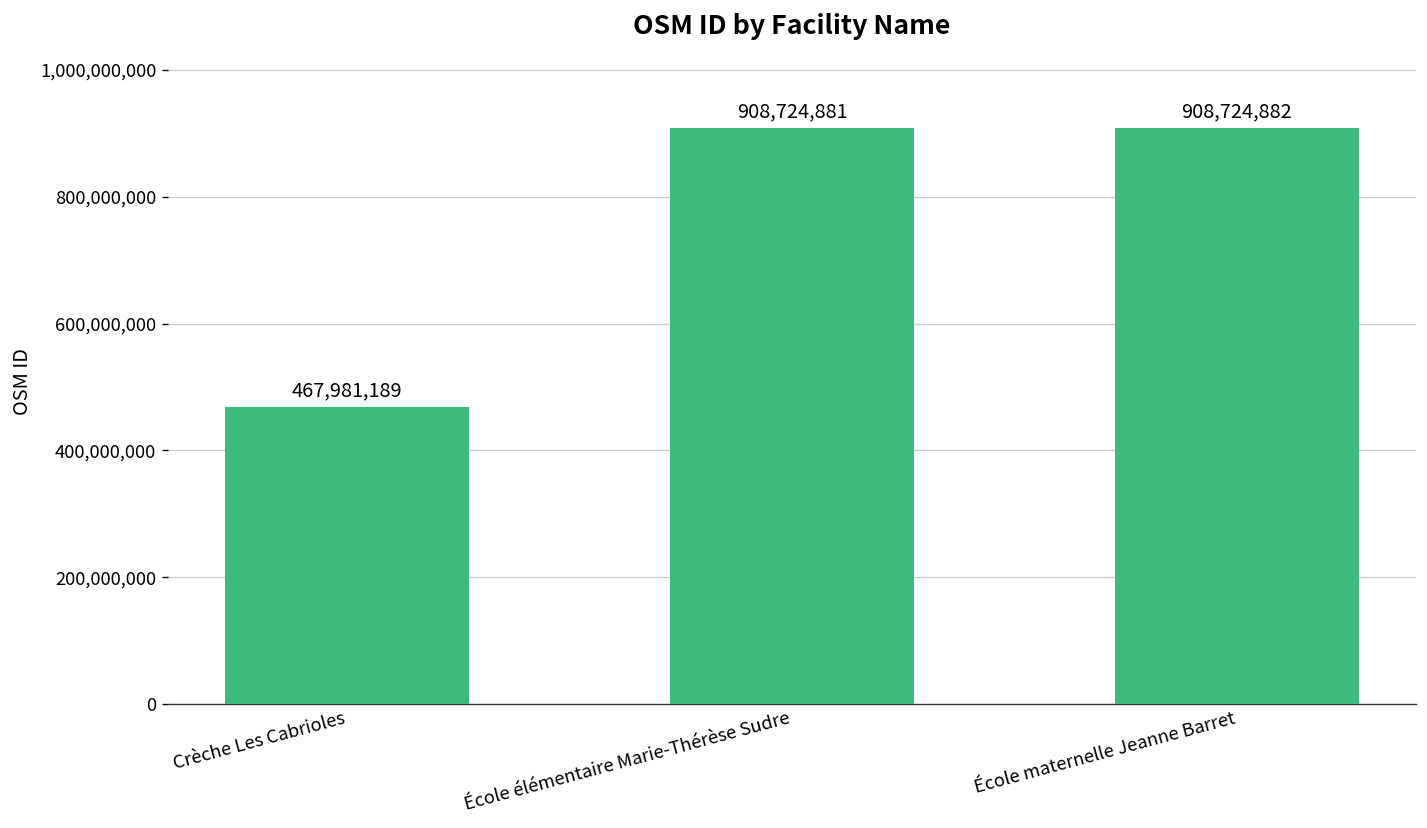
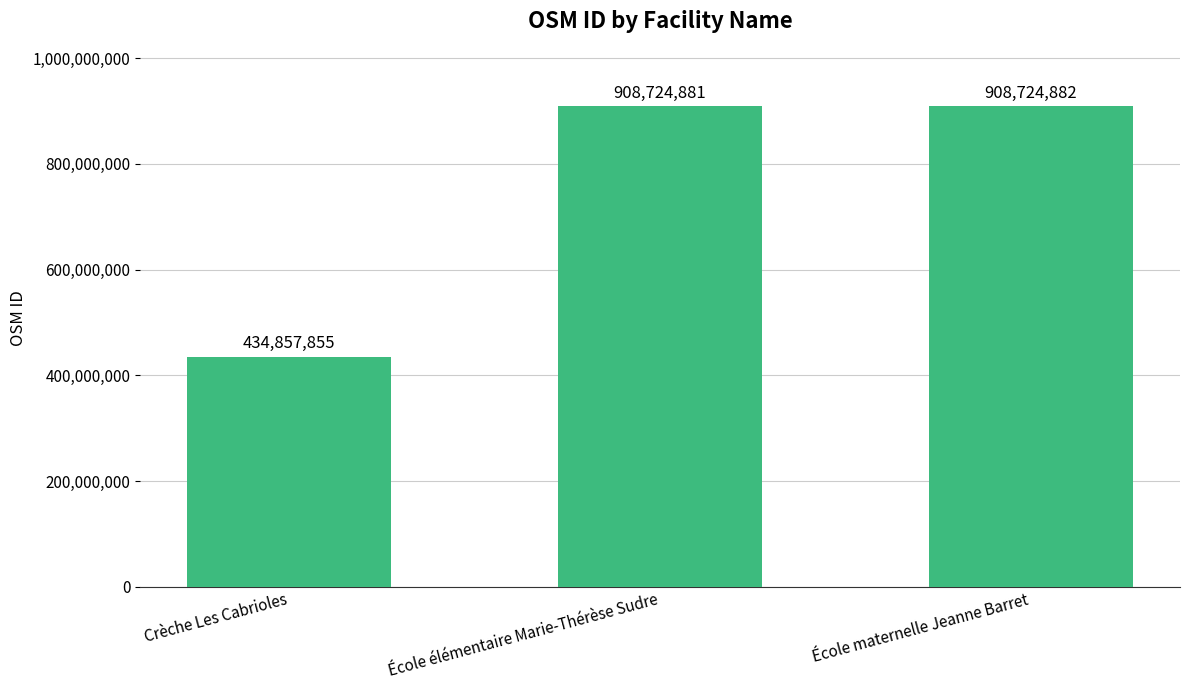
  {
-   "Crèche Les Cabrioles": "467,981,189",
+   "Crèche Les Cabrioles": "434,857,855",
    "École élémentaire Marie-Thérèse Sudre": "908,724,881",
    "École maternelle Jeanne Barret": "908,724,882"
  }
